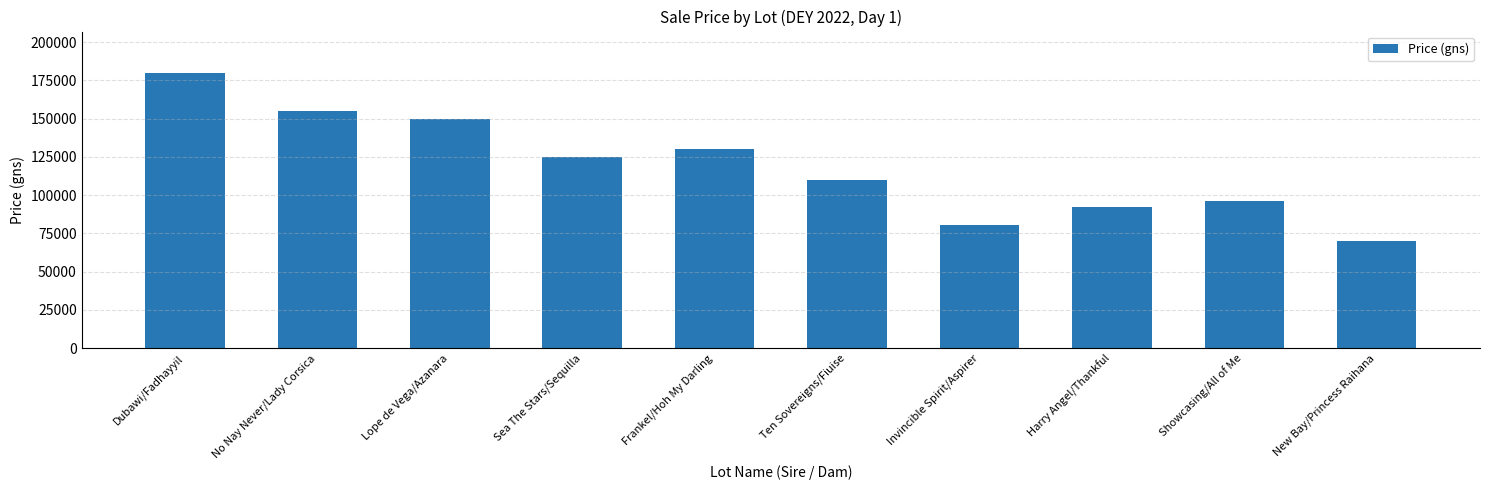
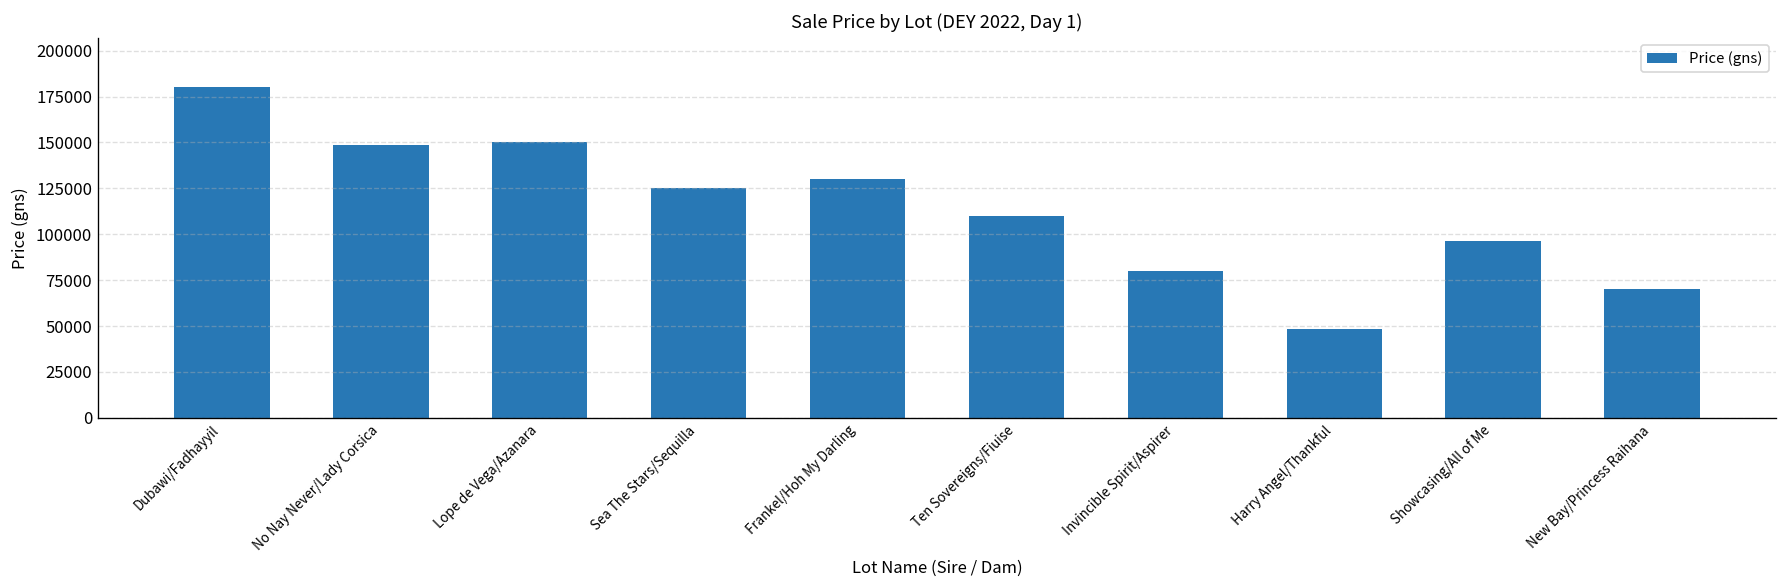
  {
    "Dubawi/Fadhayyil": 180000,
-   "No Nay Never/Lady Corsica": 155000,
+   "No Nay Never/Lady Corsica": 148000,
    "Lope de Vega/Azanara": 150000,
    "Sea The Stars/Sequilla": 125000,
    "Frankel/Hoh My Darling": 130000,
    "Ten Sovereigns/Fiuise": 110000,
    "Invincible Spirit/Aspirer": 80000,
-   "Harry Angel/Thankful": 92000,
+   "Harry Angel/Thankful": 48000,
    "Showcasing/All of Me": 96000,
    "New Bay/Princess Raihana": 70000
  }
